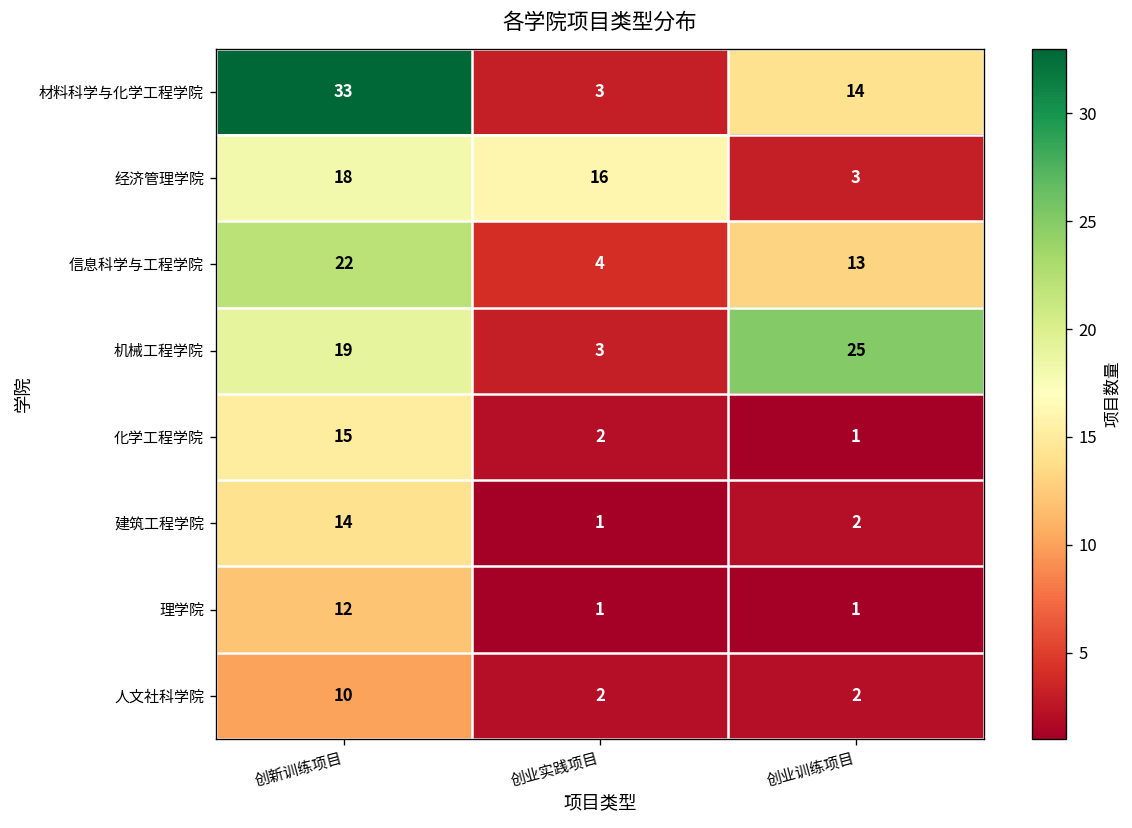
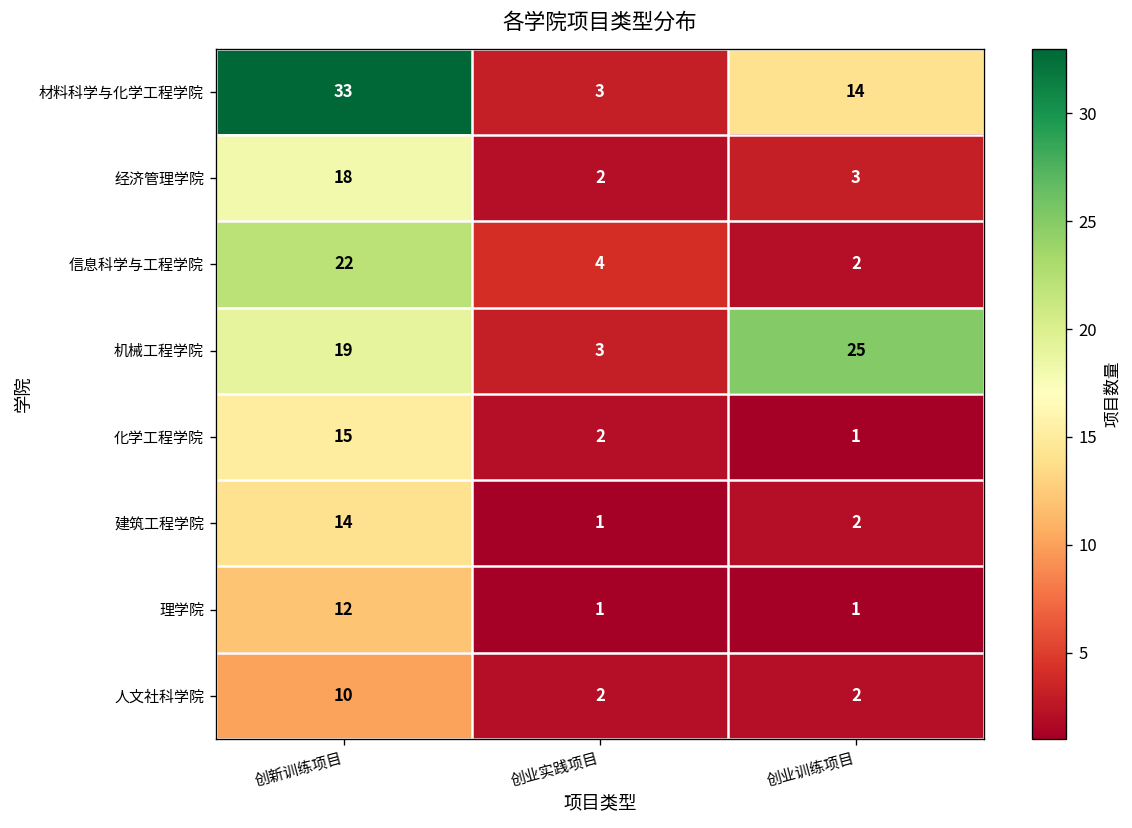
  {
    "材料科学与化学工程学院": {
      "创新训练项目": 33,
      "创业实践项目": 3,
      "创业训练项目": 14
    },
    "经济管理学院": {
      "创新训练项目": 18,
-     "创业实践项目": 16,
+     "创业实践项目": 2,
      "创业训练项目": 3
    },
    "信息科学与工程学院": {
      "创新训练项目": 22,
      "创业实践项目": 4,
-     "创业训练项目": 13
+     "创业训练项目": 2
    },
    "机械工程学院": {
      "创新训练项目": 19,
      "创业实践项目": 3,
      "创业训练项目": 25
    },
    "化学工程学院": {
      "创新训练项目": 15,
      "创业实践项目": 2,
      "创业训练项目": 1
    },
    "建筑工程学院": {
      "创新训练项目": 14,
      "创业实践项目": 1,
      "创业训练项目": 2
    },
    "理学院": {
      "创新训练项目": 12,
      "创业实践项目": 1,
      "创业训练项目": 1
    },
    "人文社科学院": {
      "创新训练项目": 10,
      "创业实践项目": 2,
      "创业训练项目": 2
    }
  }
